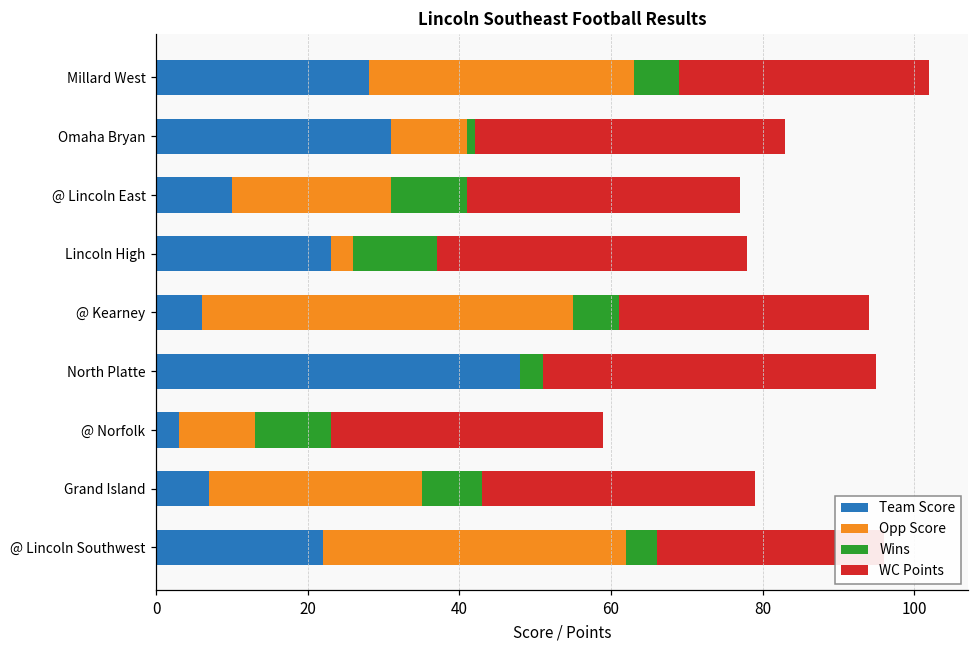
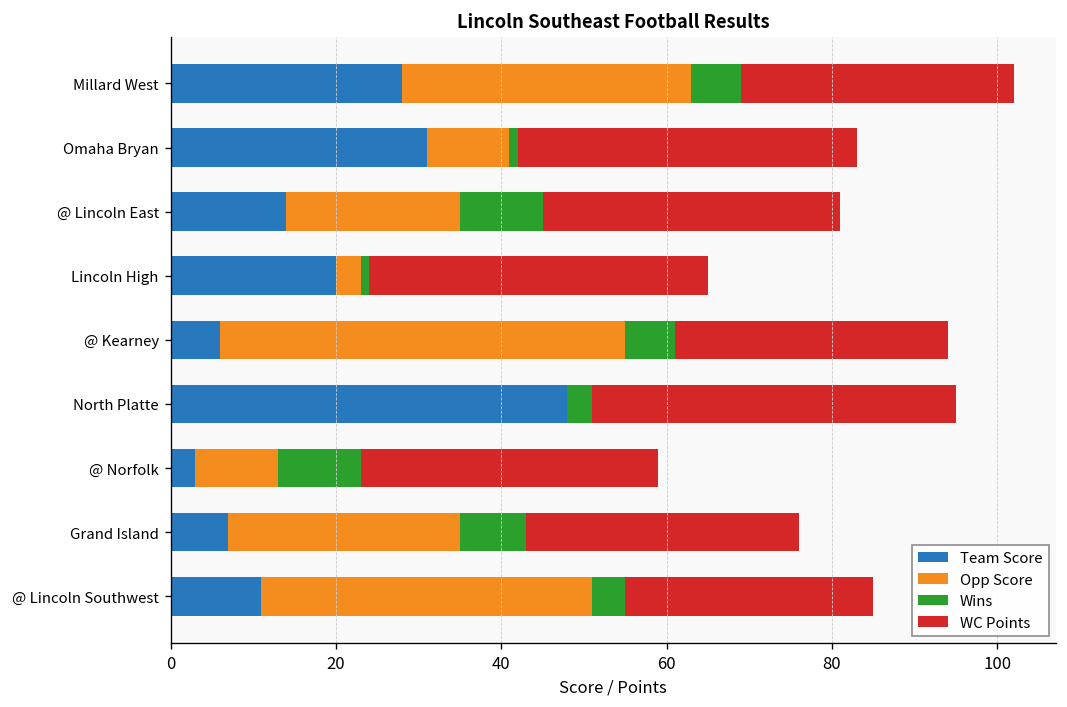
  {
    "Team Score": {
      "Millard West": 28,
      "Omaha Bryan": 31,
-     "@ Lincoln East": 10,
-     "Lincoln High": 23,
+     "@ Lincoln East": 14,
+     "Lincoln High": 20,
      "@ Kearney": 6,
      "North Platte": 48,
      "@ Norfolk": 3,
      "Grand Island": 7,
-     "@ Lincoln Southwest": 22
+     "@ Lincoln Southwest": 11
    },
    "Opp Score": {
      "Millard West": 35,
      "Omaha Bryan": 10,
      "@ Lincoln East": 21,
      "Lincoln High": 3,
      "@ Kearney": 49,
      "North Platte": 0,
      "@ Norfolk": 10,
      "Grand Island": 28,
      "@ Lincoln Southwest": 40
    },
    "Wins": {
      "Millard West": 6,
      "Omaha Bryan": 1,
      "@ Lincoln East": 10,
-     "Lincoln High": 11,
+     "Lincoln High": 1,
      "@ Kearney": 6,
      "North Platte": 3,
      "@ Norfolk": 10,
      "Grand Island": 8,
      "@ Lincoln Southwest": 4
    },
    "WC Points": {
      "Millard West": 33,
      "Omaha Bryan": 41,
      "@ Lincoln East": 36,
      "Lincoln High": 41,
      "@ Kearney": 33,
      "North Platte": 44,
      "@ Norfolk": 36,
-     "Grand Island": 36
+     "Grand Island": 33
    }
  }
